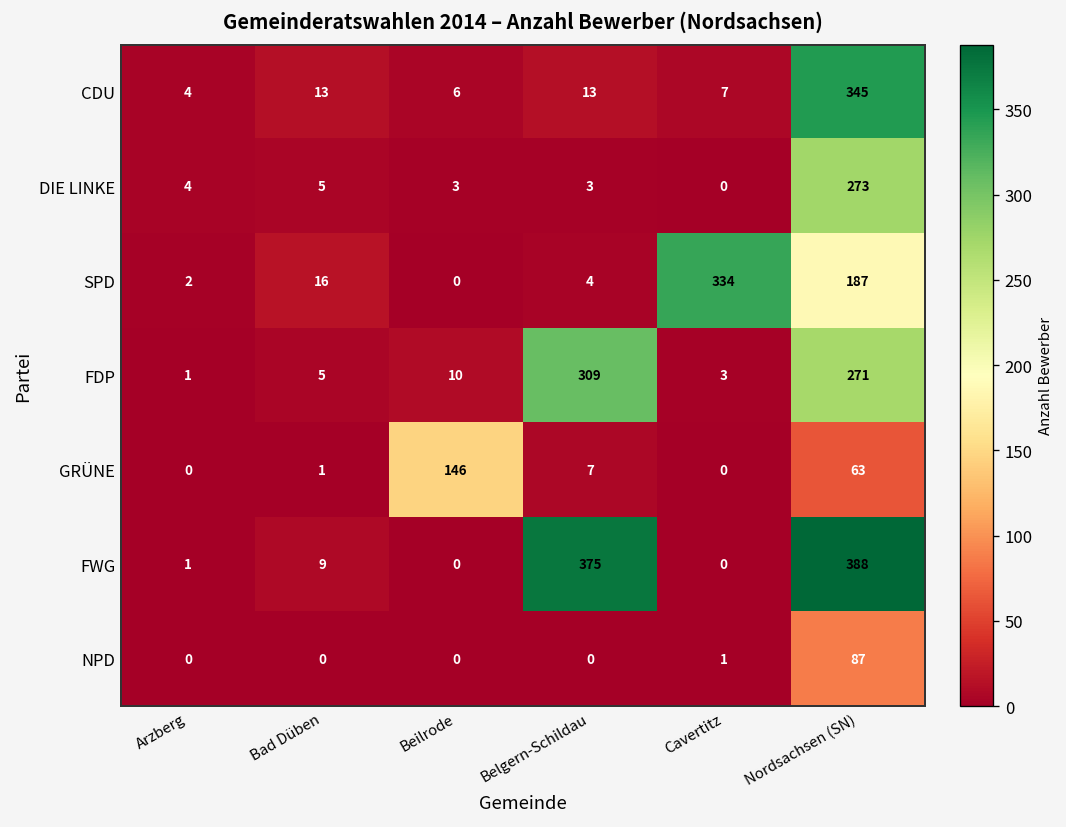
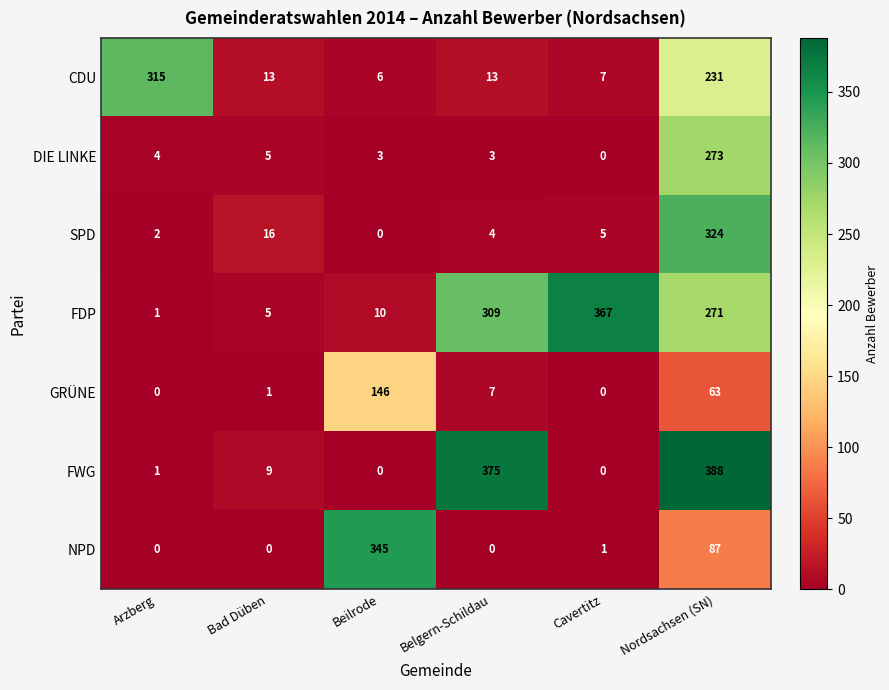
  {
    "CDU": {
-     "Arzberg": 4,
+     "Arzberg": 315,
      "Bad Düben": 13,
      "Beilrode": 6,
      "Belgern-Schildau": 13,
      "Cavertitz": 7,
-     "Nordsachsen (SN)": 345
+     "Nordsachsen (SN)": 231
    },
    "DIE LINKE": {
      "Arzberg": 4,
      "Bad Düben": 5,
      "Beilrode": 3,
      "Belgern-Schildau": 3,
      "Cavertitz": 0,
      "Nordsachsen (SN)": 273
    },
    "SPD": {
      "Arzberg": 2,
      "Bad Düben": 16,
      "Beilrode": 0,
      "Belgern-Schildau": 4,
-     "Cavertitz": 334,
-     "Nordsachsen (SN)": 187
+     "Cavertitz": 5,
+     "Nordsachsen (SN)": 324
    },
    "FDP": {
      "Arzberg": 1,
      "Bad Düben": 5,
      "Beilrode": 10,
      "Belgern-Schildau": 309,
-     "Cavertitz": 3,
+     "Cavertitz": 367,
      "Nordsachsen (SN)": 271
    },
    "GRÜNE": {
      "Arzberg": 0,
      "Bad Düben": 1,
      "Beilrode": 146,
      "Belgern-Schildau": 7,
      "Cavertitz": 0,
      "Nordsachsen (SN)": 63
    },
    "FWG": {
      "Arzberg": 1,
      "Bad Düben": 9,
      "Beilrode": 0,
      "Belgern-Schildau": 375,
      "Cavertitz": 0,
      "Nordsachsen (SN)": 388
    },
    "NPD": {
      "Arzberg": 0,
      "Bad Düben": 0,
-     "Beilrode": 0,
+     "Beilrode": 345,
      "Belgern-Schildau": 0,
      "Cavertitz": 1,
      "Nordsachsen (SN)": 87
    }
  }
